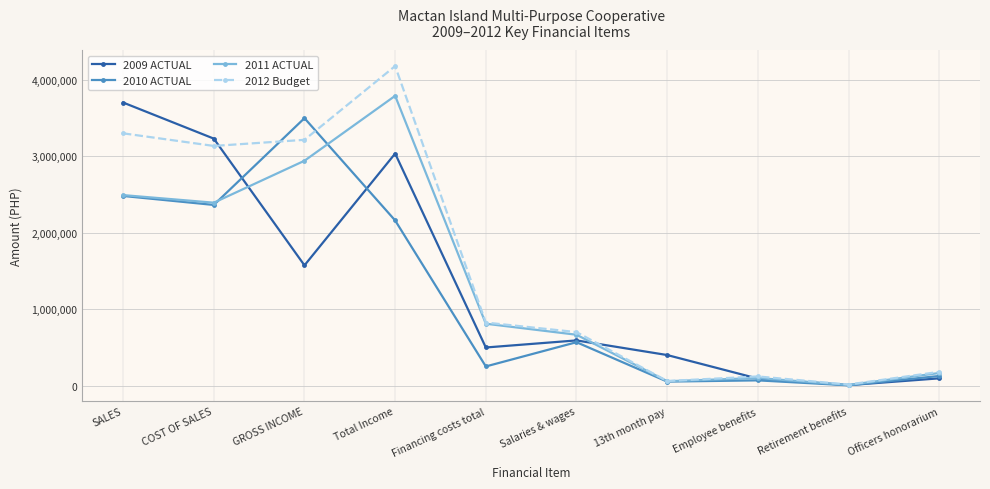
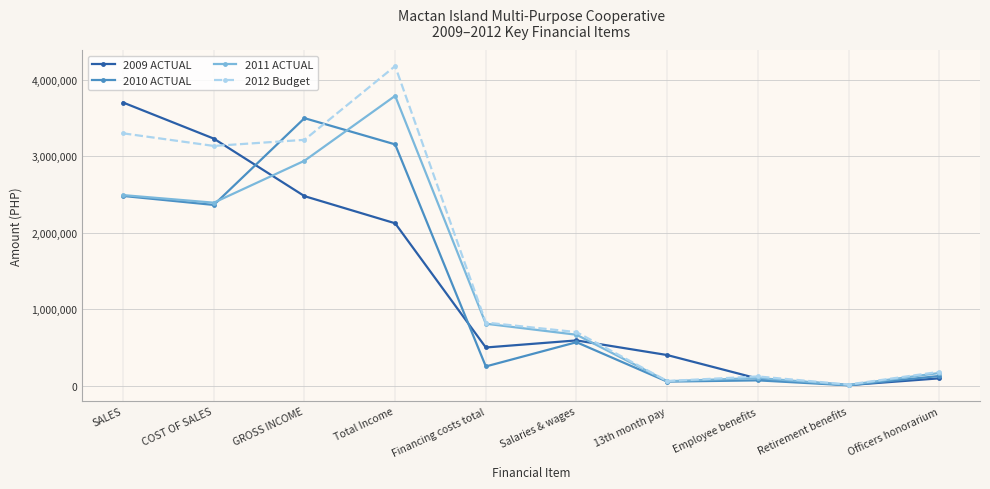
  {
    "2009 ACTUAL": {
      "SALES": "3,700,000",
      "COST OF SALES": "3,200,000",
-     "GROSS INCOME": "1,600,000",
-     "Total Income": "3,000,000",
+     "GROSS INCOME": "2,500,000",
+     "Total Income": "2,100,000",
      "Financing costs total": "500,000",
      "13th month pay": "400,000"
    },
    "2010 ACTUAL": {
      "GROSS INCOME": "3,500,000",
-     "Total Income": "2,200,000",
+     "Total Income": "3,200,000",
      "Financing costs total": "300,000"
    }
  }
